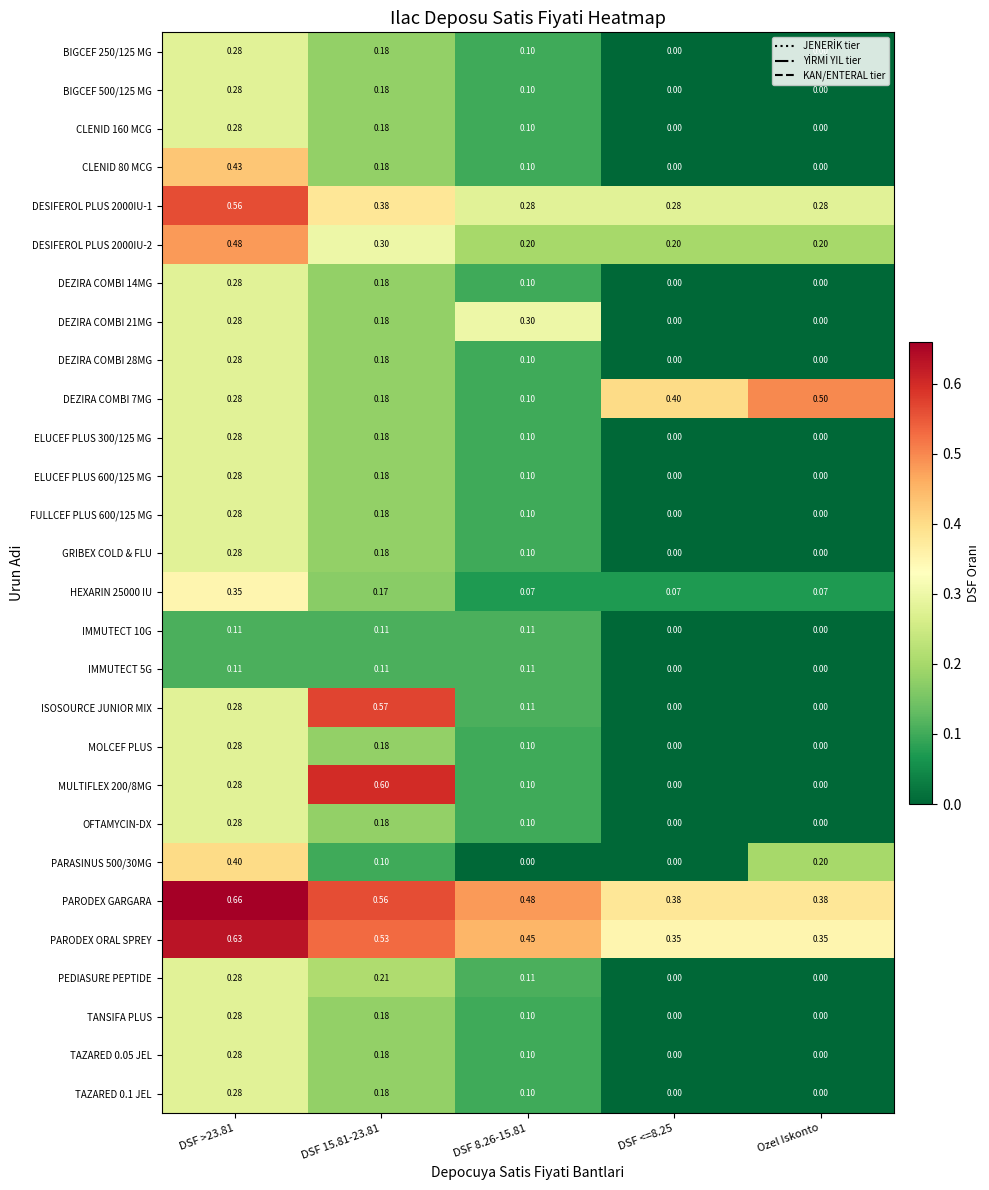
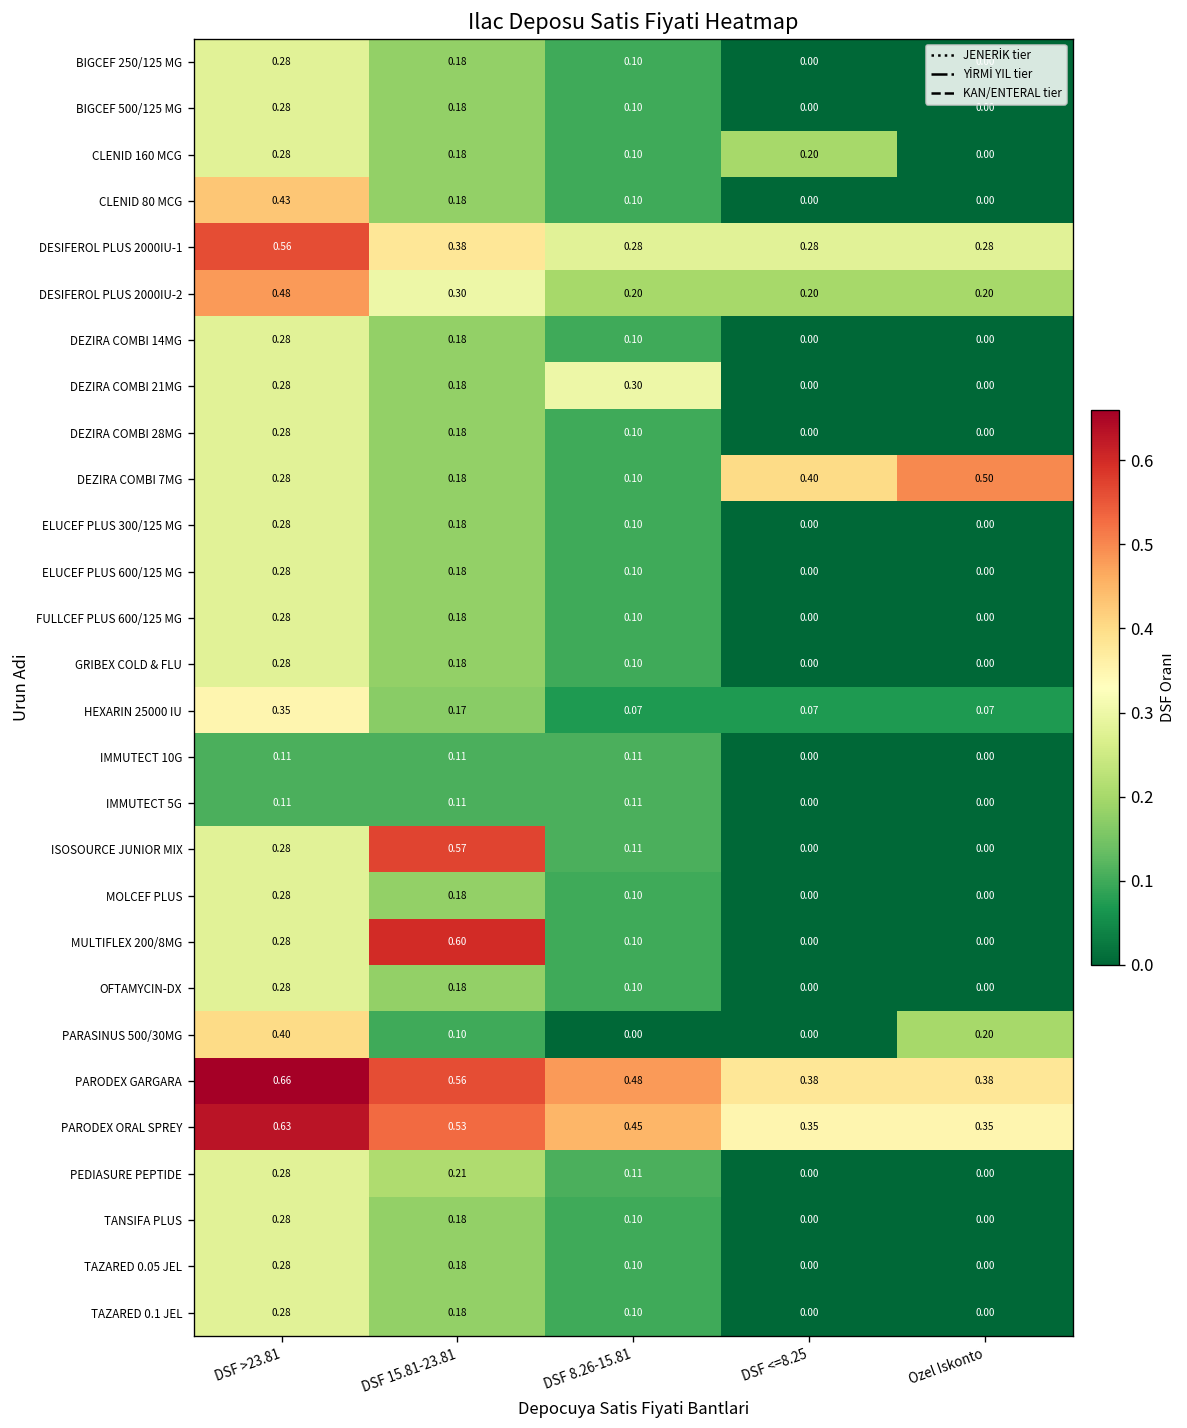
  {
    "BIGCEF 250/125 MG": {
      "DSF >23.81": 0.28,
      "DSF 15.81-23.81": 0.18,
      "DSF 8.26-15.81": 0.10,
      "DSF <=8.25": 0.00
    },
    "BIGCEF 500/125 MG": {
      "DSF >23.81": 0.28,
      "DSF 15.81-23.81": 0.18,
      "DSF 8.26-15.81": 0.10,
      "DSF <=8.25": 0.00,
      "Ozel Iskonto": 0.00
    },
    "CLENID 160 MCG": {
      "DSF >23.81": 0.28,
      "DSF 15.81-23.81": 0.18,
      "DSF 8.26-15.81": 0.10,
-     "DSF <=8.25": 0.00,
+     "DSF <=8.25": 0.20,
      "Ozel Iskonto": 0.00
    },
    "CLENID 80 MCG": {
      "DSF >23.81": 0.43,
      "DSF 15.81-23.81": 0.18,
      "DSF 8.26-15.81": 0.10,
      "DSF <=8.25": 0.00,
      "Ozel Iskonto": 0.00
    },
    "DESIFEROL PLUS 2000IU-1": {
      "DSF >23.81": 0.56,
      "DSF 15.81-23.81": 0.38,
      "DSF 8.26-15.81": 0.28,
      "DSF <=8.25": 0.28,
      "Ozel Iskonto": 0.28
    },
    "DESIFEROL PLUS 2000IU-2": {
      "DSF >23.81": 0.48,
      "DSF 15.81-23.81": 0.30,
      "DSF 8.26-15.81": 0.20,
      "DSF <=8.25": 0.20,
      "Ozel Iskonto": 0.20
    },
    "DEZIRA COMBI 14MG": {
      "DSF >23.81": 0.28,
      "DSF 15.81-23.81": 0.18,
      "DSF 8.26-15.81": 0.10,
      "DSF <=8.25": 0.00,
      "Ozel Iskonto": 0.00
    },
    "DEZIRA COMBI 21MG": {
      "DSF >23.81": 0.28,
      "DSF 15.81-23.81": 0.18,
      "DSF 8.26-15.81": 0.30,
      "DSF <=8.25": 0.00,
      "Ozel Iskonto": 0.00
    },
    "DEZIRA COMBI 28MG": {
      "DSF >23.81": 0.28,
      "DSF 15.81-23.81": 0.18,
      "DSF 8.26-15.81": 0.10,
      "DSF <=8.25": 0.00,
      "Ozel Iskonto": 0.00
    },
    "DEZIRA COMBI 7MG": {
      "DSF >23.81": 0.28,
      "DSF 15.81-23.81": 0.18,
      "DSF 8.26-15.81": 0.10,
      "DSF <=8.25": 0.40,
      "Ozel Iskonto": 0.50
    },
    "ELUCEF PLUS 300/125 MG": {
      "DSF >23.81": 0.28,
      "DSF 15.81-23.81": 0.18,
      "DSF 8.26-15.81": 0.10,
      "DSF <=8.25": 0.00,
      "Ozel Iskonto": 0.00
    },
    "ELUCEF PLUS 600/125 MG": {
      "DSF >23.81": 0.28,
      "DSF 15.81-23.81": 0.18,
      "DSF 8.26-15.81": 0.10,
      "DSF <=8.25": 0.00,
      "Ozel Iskonto": 0.00
    },
    "FULLCEF PLUS 600/125 MG": {
      "DSF >23.81": 0.28,
      "DSF 15.81-23.81": 0.18,
      "DSF 8.26-15.81": 0.10,
      "DSF <=8.25": 0.00,
      "Ozel Iskonto": 0.00
    },
    "GRIBEX COLD & FLU": {
      "DSF >23.81": 0.28,
      "DSF 15.81-23.81": 0.18,
      "DSF 8.26-15.81": 0.10,
      "DSF <=8.25": 0.00,
      "Ozel Iskonto": 0.00
    },
    "HEXARIN 25000 IU": {
      "DSF >23.81": 0.35,
      "DSF 15.81-23.81": 0.17,
      "DSF 8.26-15.81": 0.07,
      "DSF <=8.25": 0.07,
      "Ozel Iskonto": 0.07
    },
    "IMMUTECT 10G": {
      "DSF >23.81": 0.11,
      "DSF 15.81-23.81": 0.11,
      "DSF 8.26-15.81": 0.11,
      "DSF <=8.25": 0.00,
      "Ozel Iskonto": 0.00
    },
    "IMMUTECT 5G": {
      "DSF >23.81": 0.11,
      "DSF 15.81-23.81": 0.11,
      "DSF 8.26-15.81": 0.11,
      "DSF <=8.25": 0.00,
      "Ozel Iskonto": 0.00
    },
    "ISOSOURCE JUNIOR MIX": {
      "DSF >23.81": 0.28,
      "DSF 15.81-23.81": 0.57,
      "DSF 8.26-15.81": 0.11,
      "DSF <=8.25": 0.00,
      "Ozel Iskonto": 0.00
    },
    "MOLCEF PLUS": {
      "DSF >23.81": 0.28,
      "DSF 15.81-23.81": 0.18,
      "DSF 8.26-15.81": 0.10,
      "DSF <=8.25": 0.00,
      "Ozel Iskonto": 0.00
    },
    "MULTIFLEX 200/8MG": {
      "DSF >23.81": 0.28,
      "DSF 15.81-23.81": 0.60,
      "DSF 8.26-15.81": 0.10,
      "DSF <=8.25": 0.00,
      "Ozel Iskonto": 0.00
    },
    "OFTAMYCIN-DX": {
      "DSF >23.81": 0.28,
      "DSF 15.81-23.81": 0.18,
      "DSF 8.26-15.81": 0.10,
      "DSF <=8.25": 0.00,
      "Ozel Iskonto": 0.00
    },
    "PARASINUS 500/30MG": {
      "DSF >23.81": 0.40,
      "DSF 15.81-23.81": 0.10,
      "DSF 8.26-15.81": 0.00,
      "DSF <=8.25": 0.00,
      "Ozel Iskonto": 0.20
    },
    "PARODEX GARGARA": {
      "DSF >23.81": 0.66,
      "DSF 15.81-23.81": 0.56,
      "DSF 8.26-15.81": 0.48,
      "DSF <=8.25": 0.38,
      "Ozel Iskonto": 0.38
    },
    "PARODEX ORAL SPREY": {
      "DSF >23.81": 0.63,
      "DSF 15.81-23.81": 0.53,
      "DSF 8.26-15.81": 0.45,
      "DSF <=8.25": 0.35,
      "Ozel Iskonto": 0.35
    },
    "PEDIASURE PEPTIDE": {
      "DSF >23.81": 0.28,
      "DSF 15.81-23.81": 0.21,
      "DSF 8.26-15.81": 0.11,
      "DSF <=8.25": 0.00,
      "Ozel Iskonto": 0.00
    },
    "TANSIFA PLUS": {
      "DSF >23.81": 0.28,
      "DSF 15.81-23.81": 0.18,
      "DSF 8.26-15.81": 0.10,
      "DSF <=8.25": 0.00,
      "Ozel Iskonto": 0.00
    },
    "TAZARED 0.05 JEL": {
      "DSF >23.81": 0.28,
      "DSF 15.81-23.81": 0.18,
      "DSF 8.26-15.81": 0.10,
      "DSF <=8.25": 0.00,
      "Ozel Iskonto": 0.00
    },
    "TAZARED 0.1 JEL": {
      "DSF >23.81": 0.28,
      "DSF 15.81-23.81": 0.18,
      "DSF 8.26-15.81": 0.10,
      "DSF <=8.25": 0.00,
      "Ozel Iskonto": 0.00
    }
  }
